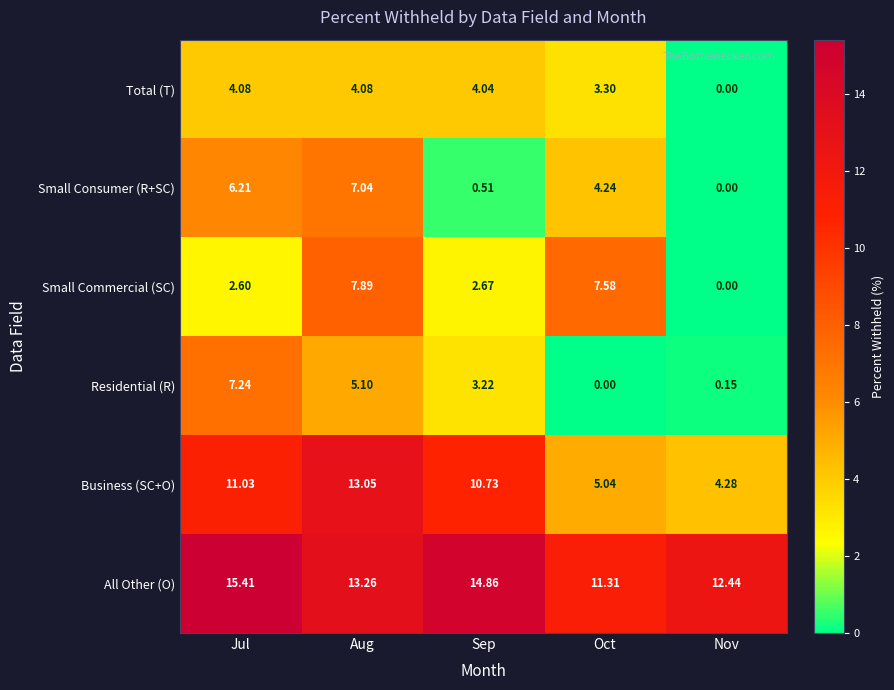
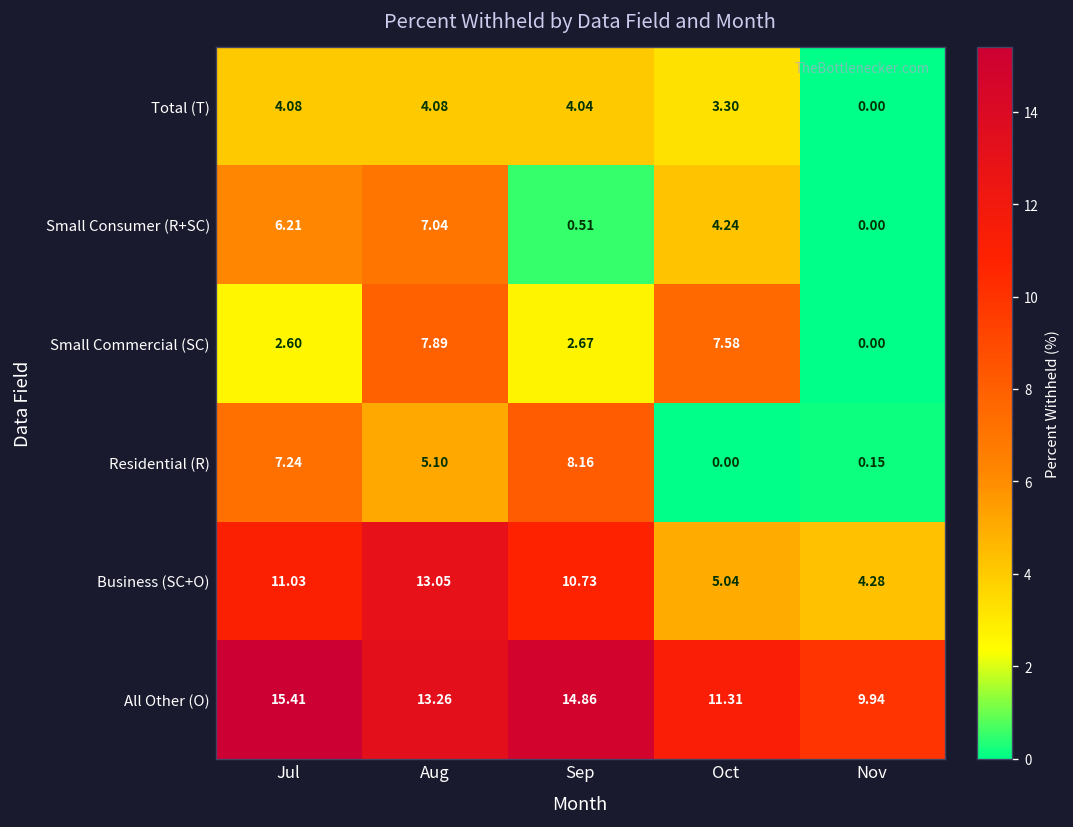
  {
    "Total (T)": {
      "Jul": 4.08,
      "Aug": 4.08,
      "Sep": 4.04,
      "Oct": 3.30
    },
    "Small Consumer (R+SC)": {
      "Jul": 6.21,
      "Aug": 7.04,
      "Sep": 0.51,
      "Oct": 4.24,
      "Nov": 0.00
    },
    "Small Commercial (SC)": {
      "Jul": 2.60,
      "Aug": 7.89,
      "Sep": 2.67,
      "Oct": 7.58,
      "Nov": 0.00
    },
    "Residential (R)": {
      "Jul": 7.24,
      "Aug": 5.10,
-     "Sep": 3.22,
+     "Sep": 8.16,
      "Oct": 0.00,
      "Nov": 0.15
    },
    "Business (SC+O)": {
      "Jul": 11.03,
      "Aug": 13.05,
      "Sep": 10.73,
      "Oct": 5.04,
      "Nov": 4.28
    },
    "All Other (O)": {
      "Jul": 15.41,
      "Aug": 13.26,
      "Sep": 14.86,
      "Oct": 11.31,
-     "Nov": 12.44
+     "Nov": 9.94
    }
  }
